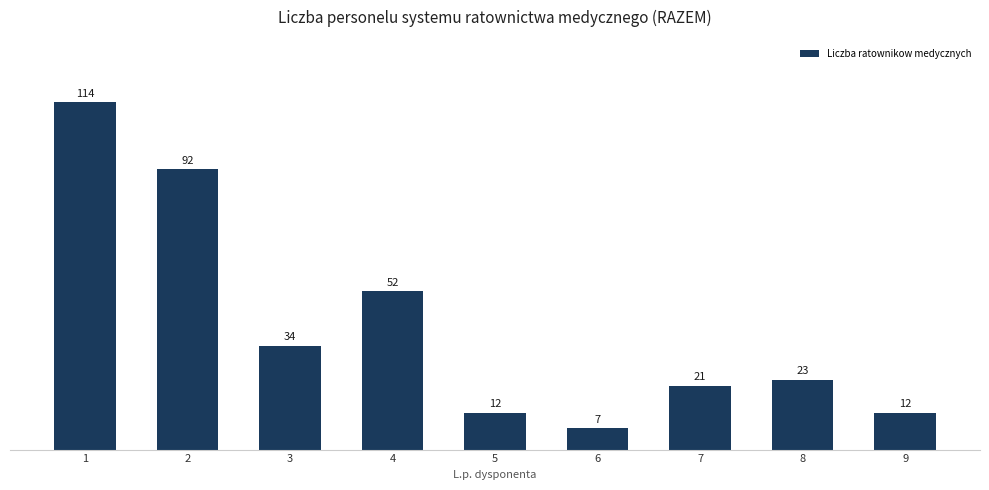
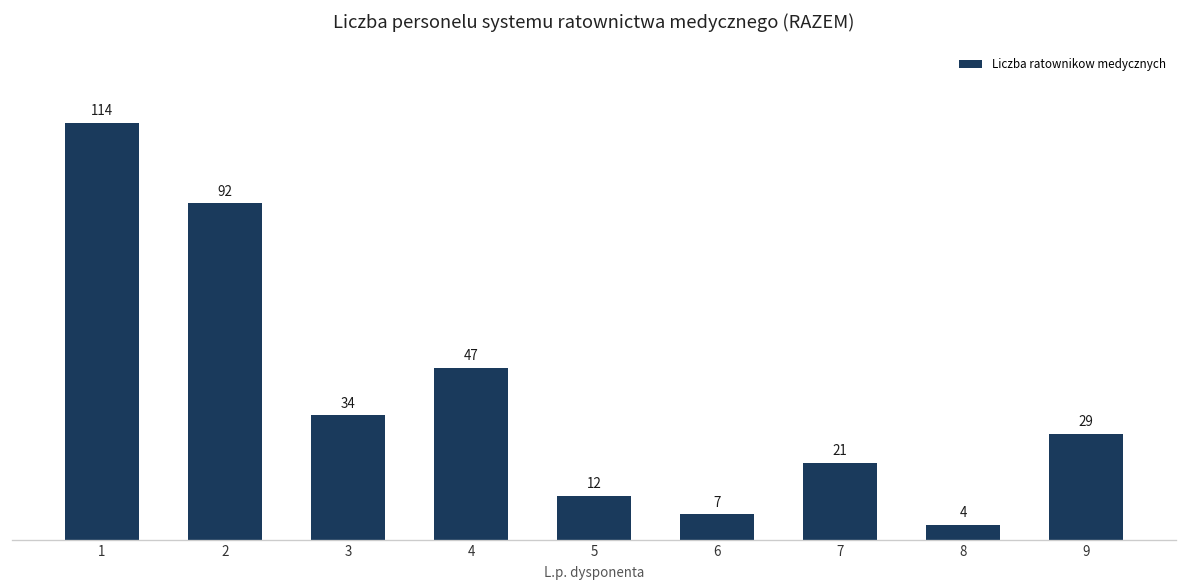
  {
    "1": 114,
    "2": 92,
    "3": 34,
-   "4": 52,
+   "4": 47,
    "5": 12,
    "6": 7,
    "7": 21,
-   "8": 23,
-   "9": 12
+   "8": 4,
+   "9": 29
  }
